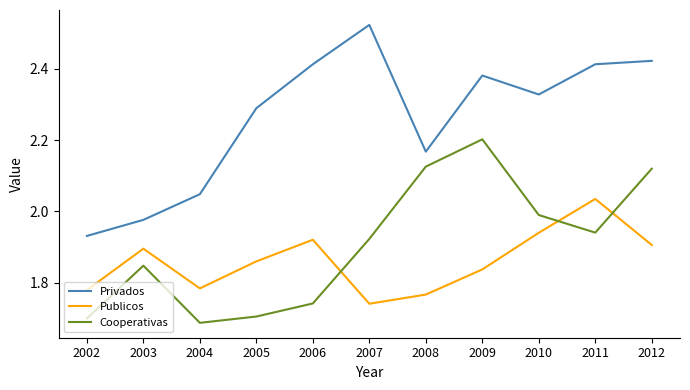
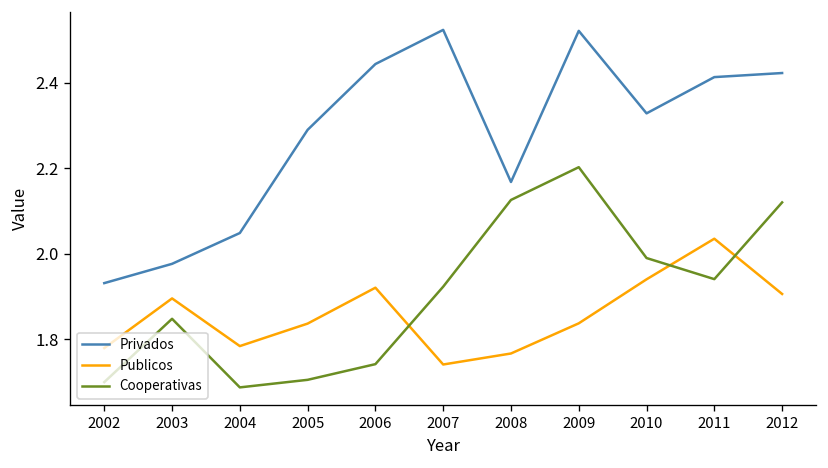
  {
    "Privados": {
      "2002": 1.93,
      "2003": 1.98,
      "2004": 2.05,
      "2005": 2.29,
-     "2006": 2.41,
+     "2006": 2.44,
      "2007": 2.52,
      "2008": 2.17,
-     "2009": 2.38,
+     "2009": 2.52,
      "2010": 2.33,
      "2011": 2.41,
      "2012": 2.42
    },
    "Publicos": {
      "2003": 1.90,
      "2004": 1.78,
-     "2005": 1.86,
+     "2005": 1.84,
      "2006": 1.92,
      "2007": 1.74,
      "2008": 1.77,
      "2009": 1.84,
      "2010": 1.94,
      "2011": 2.04,
      "2012": 1.91
    },
    "Cooperativas": {
      "2003": 1.85,
      "2004": 1.69,
      "2005": 1.71,
      "2006": 1.74,
      "2007": 1.92,
      "2008": 2.13,
      "2009": 2.20,
      "2010": 1.99,
      "2011": 1.94,
      "2012": 2.12
    }
  }
